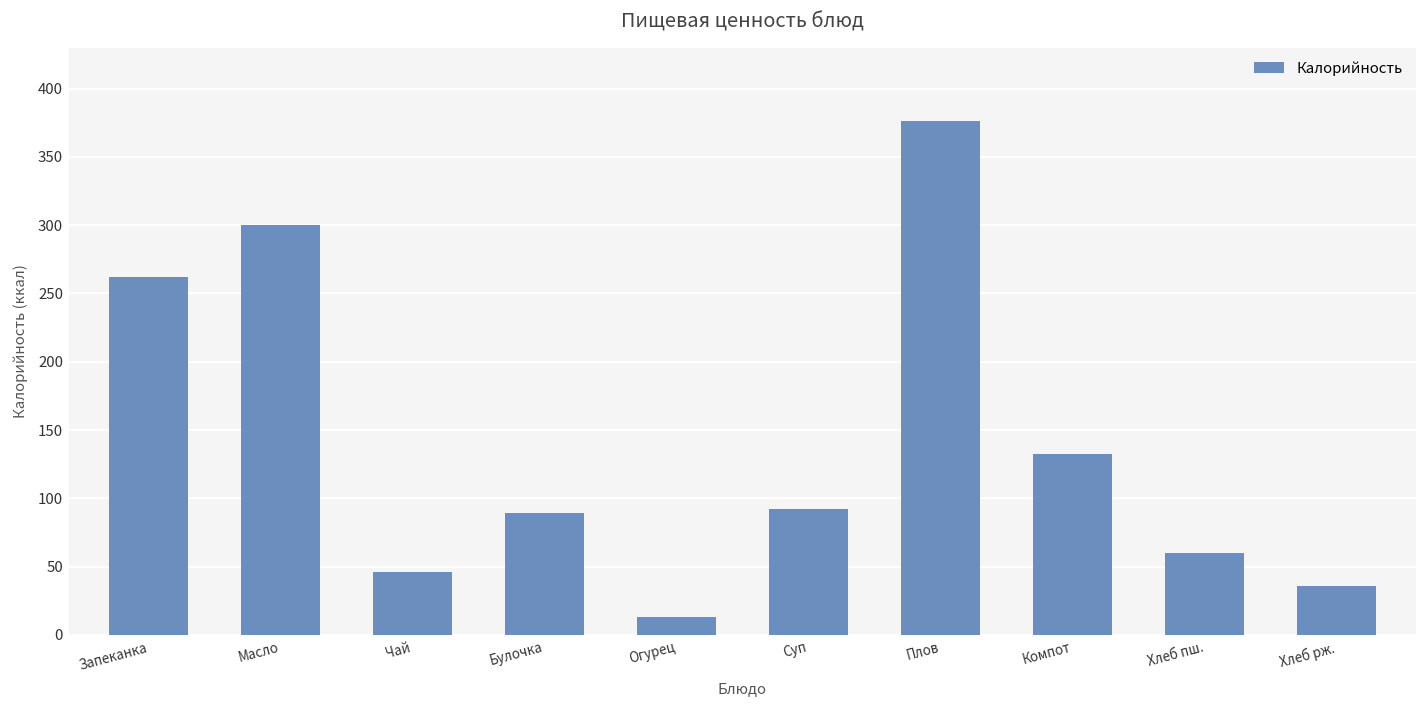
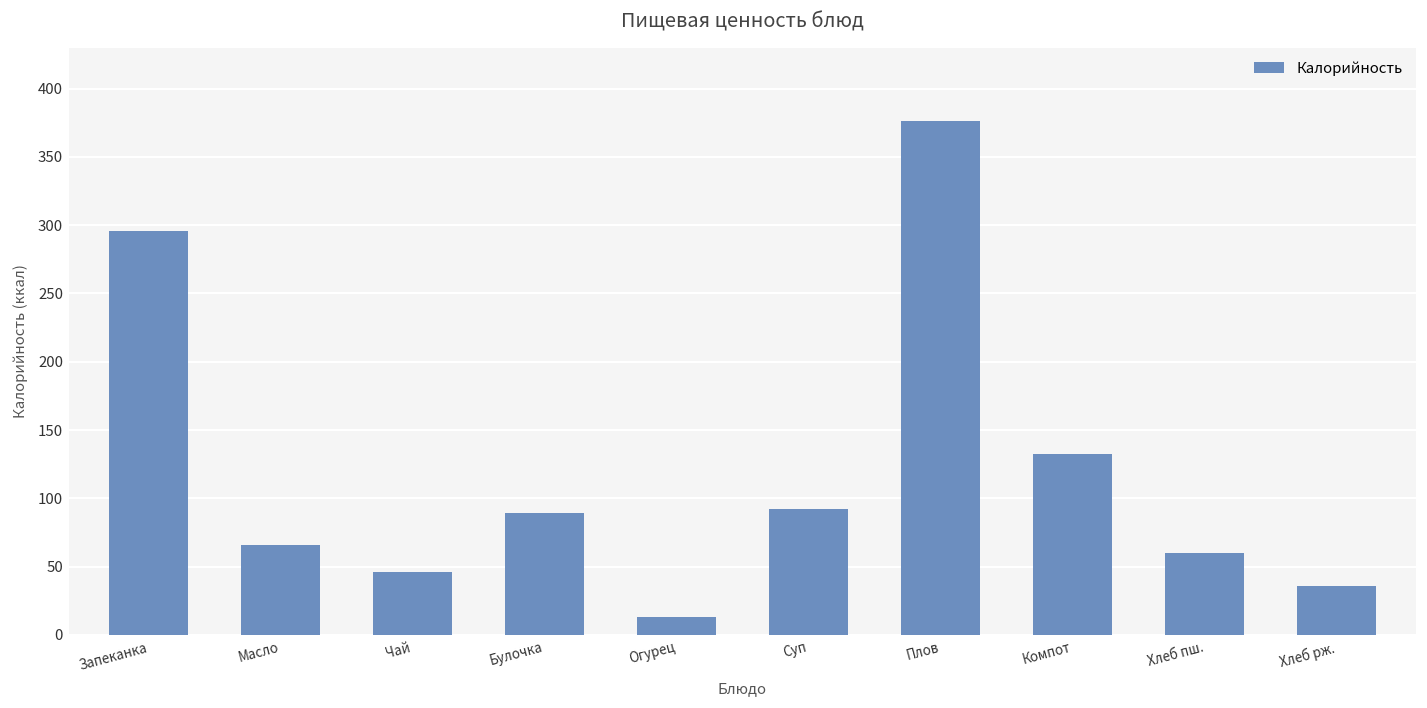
  {
-   "Запеканка": 262,
-   "Масло": 300,
+   "Запеканка": 296,
+   "Масло": 66,
    "Чай": 46,
    "Булочка": 89,
    "Огурец": 13,
    "Суп": 92,
    "Плов": 376,
    "Компот": 133,
    "Хлеб пш.": 60,
    "Хлеб рж.": 36
  }
